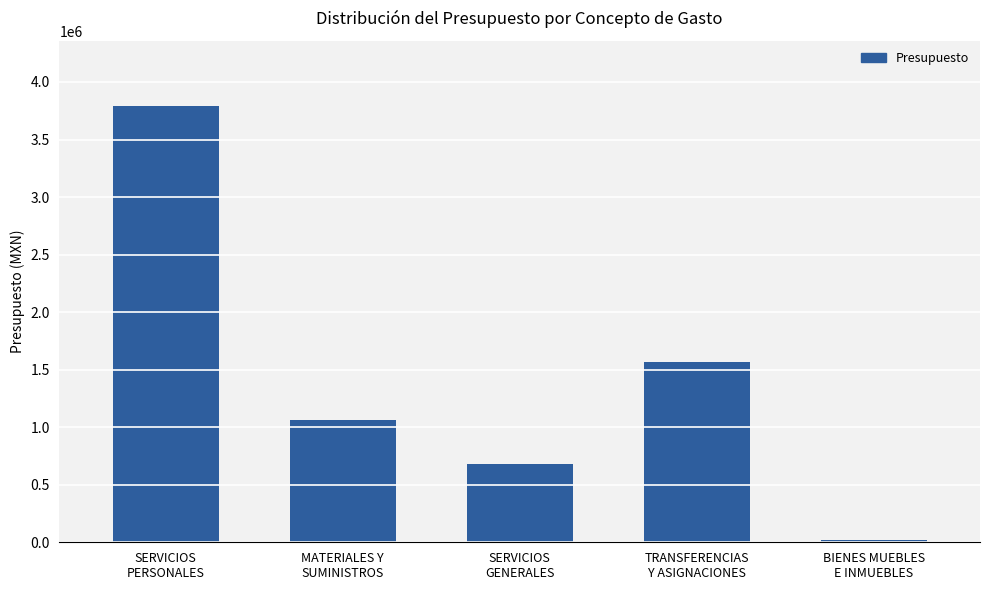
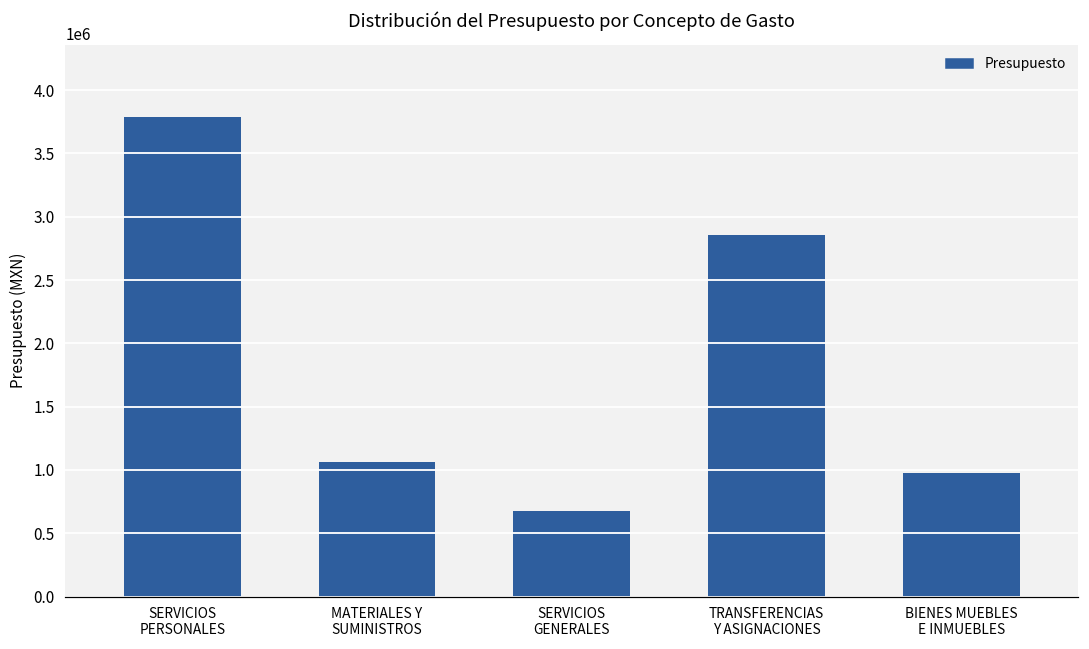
  {
    "SERVICIOS PERSONALES": 3790000,
    "MATERIALES Y SUMINISTROS": 1060000,
    "SERVICIOS GENERALES": 680000,
-   "TRANSFERENCIAS Y ASIGNACIONES": 1570000,
-   "BIENES MUEBLES E INMUEBLES": 20000
+   "TRANSFERENCIAS Y ASIGNACIONES": 2850000,
+   "BIENES MUEBLES E INMUEBLES": 970000
  }
